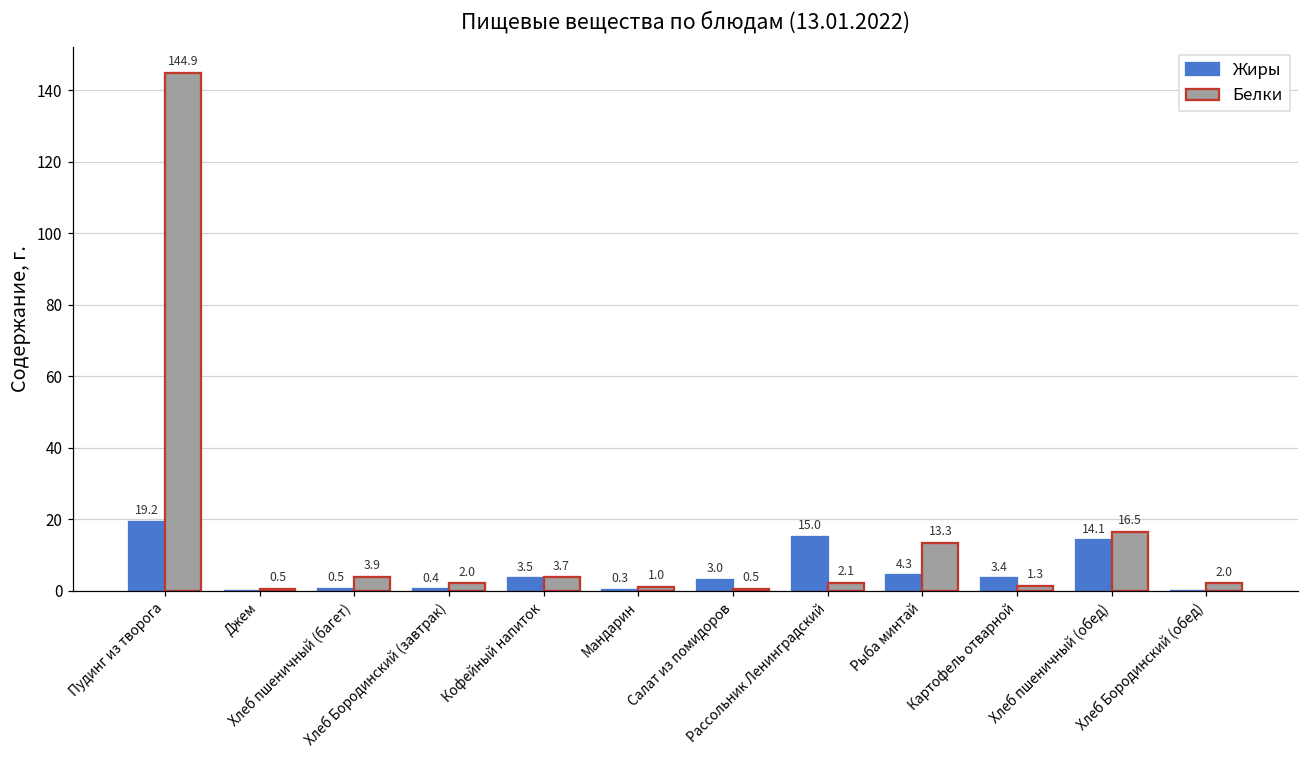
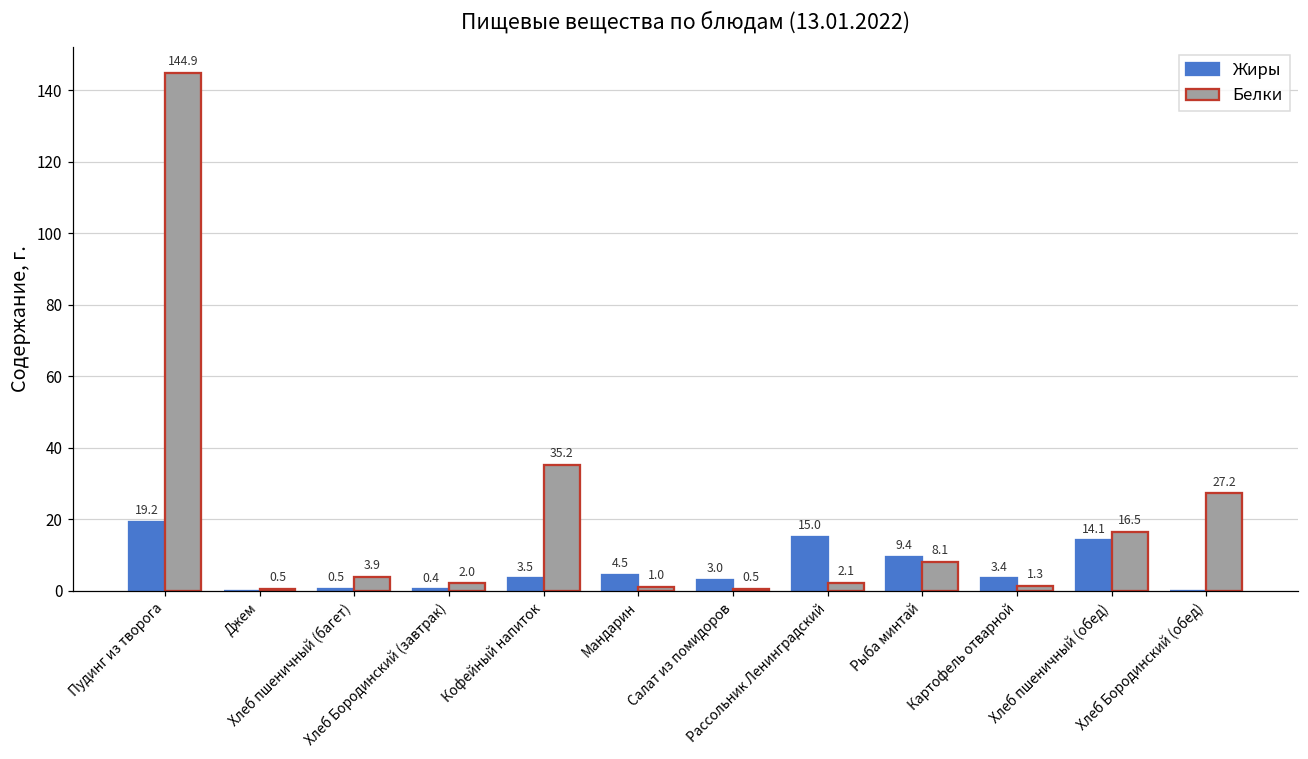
  {
    "Жиры": {
      "Пудинг из творога": 19.2,
      "Хлеб пшеничный (багет)": 0.5,
      "Хлеб Бородинский (завтрак)": 0.4,
      "Кофейный напиток": 3.5,
-     "Мандарин": 0.3,
+     "Мандарин": 4.5,
      "Салат из помидоров": 3.0,
      "Рассольник Ленинградский": 15.0,
-     "Рыба минтай": 4.3,
+     "Рыба минтай": 9.4,
      "Картофель отварной": 3.4,
      "Хлеб пшеничный (обед)": 14.1
    },
    "Белки": {
      "Пудинг из творога": 144.9,
      "Джем": 0.5,
      "Хлеб пшеничный (багет)": 3.9,
      "Хлеб Бородинский (завтрак)": 2.0,
-     "Кофейный напиток": 3.7,
+     "Кофейный напиток": 35.2,
      "Мандарин": 1.0,
      "Салат из помидоров": 0.5,
      "Рассольник Ленинградский": 2.1,
-     "Рыба минтай": 13.3,
+     "Рыба минтай": 8.1,
      "Картофель отварной": 1.3,
      "Хлеб пшеничный (обед)": 16.5,
-     "Хлеб Бородинский (обед)": 2.0
+     "Хлеб Бородинский (обед)": 27.2
    }
  }
